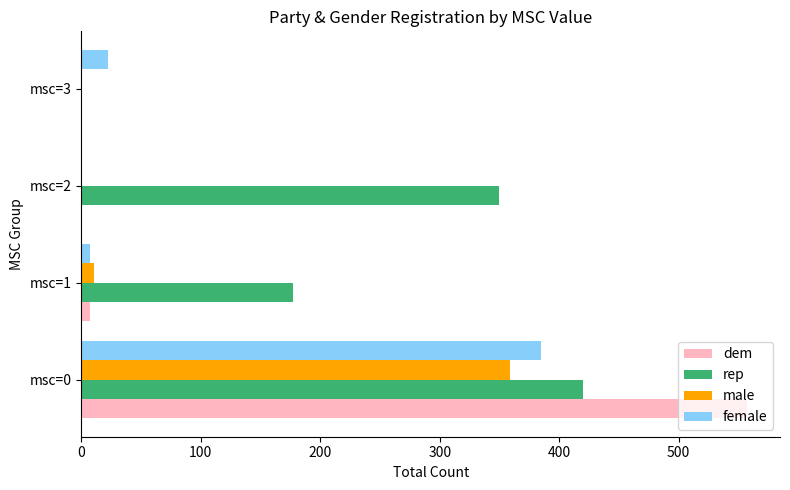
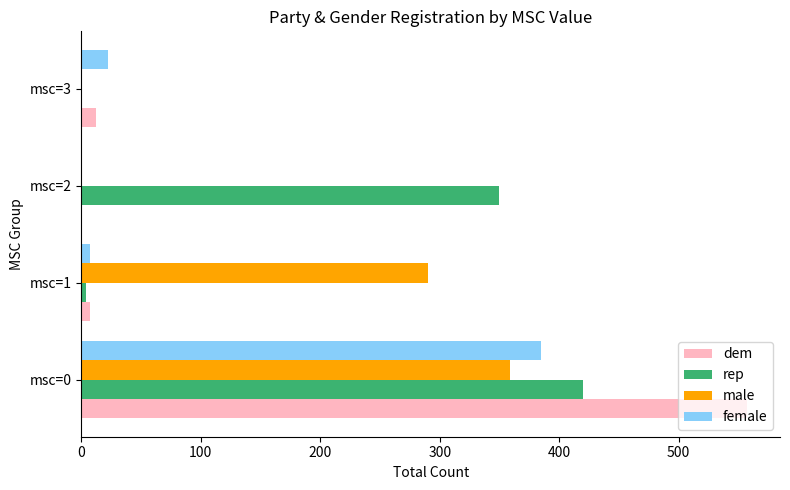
  {
    "dem": {
-     "msc=3": 0,
+     "msc=3": 12,
      "msc=2": 0,
      "msc=1": 7
    },
    "rep": {
      "msc=2": 350,
-     "msc=1": 177,
+     "msc=1": 4,
      "msc=0": 420
    },
    "male": {
      "msc=2": 0,
-     "msc=1": 11,
+     "msc=1": 290,
      "msc=0": 359
    },
    "female": {
      "msc=3": 22,
      "msc=2": 0,
      "msc=1": 7,
      "msc=0": 385
    }
  }
